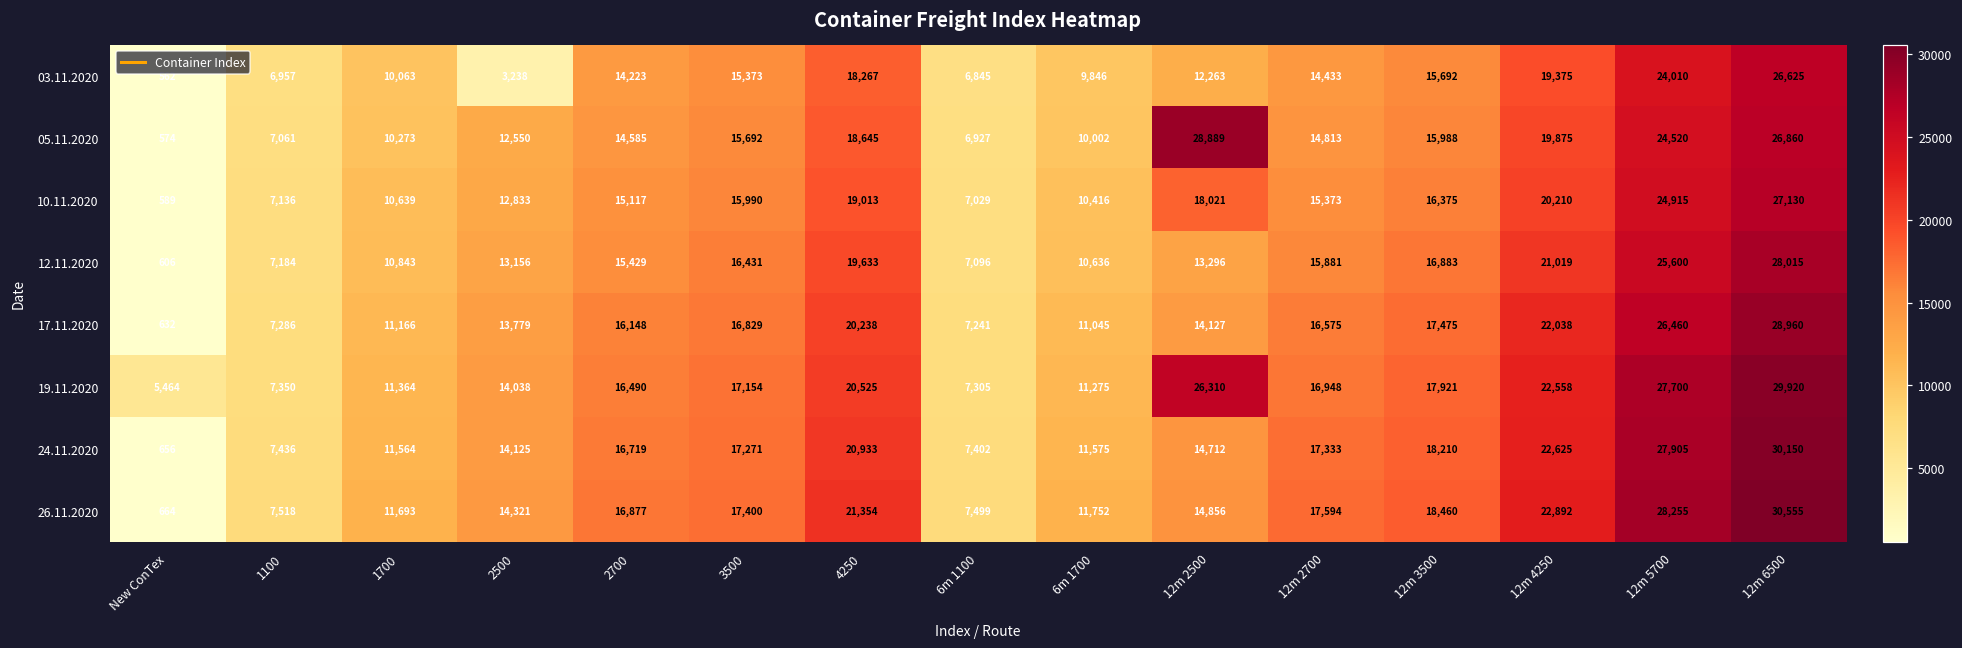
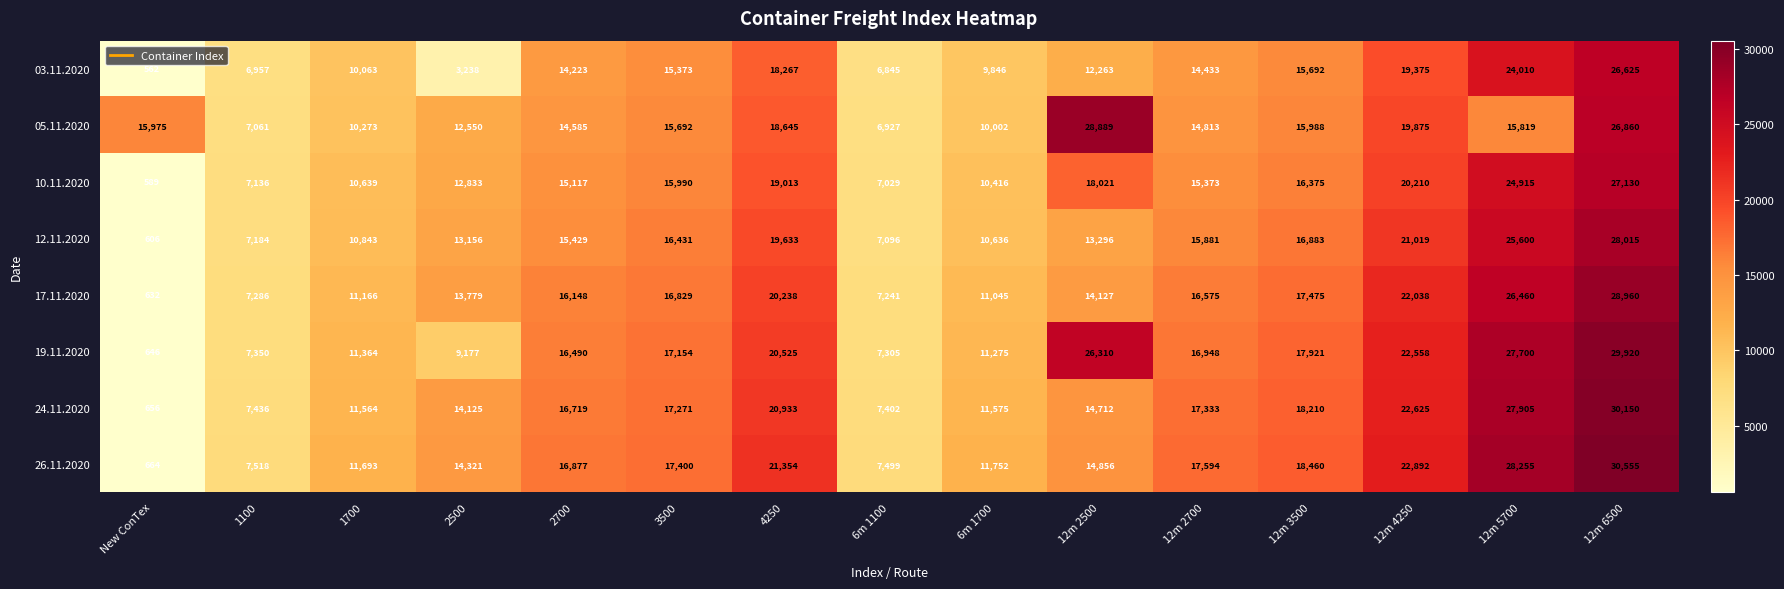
  {
    "03.11.2020": {
      "1100": "6,957",
      "1700": "10,063",
      "2500": "3,238",
      "2700": "14,223",
      "3500": "15,373",
      "4250": "18,267",
      "6m 1100": "6,845",
      "6m 1700": "9,846",
      "12m 2500": "12,263",
      "12m 2700": "14,433",
      "12m 3500": "15,692",
      "12m 4250": "19,375",
      "12m 5700": "24,010",
      "12m 6500": "26,625"
    },
    "05.11.2020": {
-     "New ConTex": "574",
+     "New ConTex": "15,975",
      "1100": "7,061",
      "1700": "10,273",
      "2500": "12,550",
      "2700": "14,585",
      "3500": "15,692",
      "4250": "18,645",
      "6m 1100": "6,927",
      "6m 1700": "10,002",
      "12m 2500": "28,889",
      "12m 2700": "14,813",
      "12m 3500": "15,988",
      "12m 4250": "19,875",
-     "12m 5700": "24,520",
+     "12m 5700": "15,819",
      "12m 6500": "26,860"
    },
    "10.11.2020": {
      "New ConTex": "589",
      "1100": "7,136",
      "1700": "10,639",
      "2500": "12,833",
      "2700": "15,117",
      "3500": "15,990",
      "4250": "19,013",
      "6m 1100": "7,029",
      "6m 1700": "10,416",
      "12m 2500": "18,021",
      "12m 2700": "15,373",
      "12m 3500": "16,375",
      "12m 4250": "20,210",
      "12m 5700": "24,915",
      "12m 6500": "27,130"
    },
    "12.11.2020": {
      "New ConTex": "606",
      "1100": "7,184",
      "1700": "10,843",
      "2500": "13,156",
      "2700": "15,429",
      "3500": "16,431",
      "4250": "19,633",
      "6m 1100": "7,096",
      "6m 1700": "10,636",
      "12m 2500": "13,296",
      "12m 2700": "15,881",
      "12m 3500": "16,883",
      "12m 4250": "21,019",
      "12m 5700": "25,600",
      "12m 6500": "28,015"
    },
    "17.11.2020": {
      "New ConTex": "632",
      "1100": "7,286",
      "1700": "11,166",
      "2500": "13,779",
      "2700": "16,148",
      "3500": "16,829",
      "4250": "20,238",
      "6m 1100": "7,241",
      "6m 1700": "11,045",
      "12m 2500": "14,127",
      "12m 2700": "16,575",
      "12m 3500": "17,475",
      "12m 4250": "22,038",
      "12m 5700": "26,460",
      "12m 6500": "28,960"
    },
    "19.11.2020": {
-     "New ConTex": "5,464",
+     "New ConTex": "646",
      "1100": "7,350",
      "1700": "11,364",
-     "2500": "14,038",
+     "2500": "9,177",
      "2700": "16,490",
      "3500": "17,154",
      "4250": "20,525",
      "6m 1100": "7,305",
      "6m 1700": "11,275",
      "12m 2500": "26,310",
      "12m 2700": "16,948",
      "12m 3500": "17,921",
      "12m 4250": "22,558",
      "12m 5700": "27,700",
      "12m 6500": "29,920"
    },
    "24.11.2020": {
      "New ConTex": "656",
      "1100": "7,436",
      "1700": "11,564",
      "2500": "14,125",
      "2700": "16,719",
      "3500": "17,271",
      "4250": "20,933",
      "6m 1100": "7,402",
      "6m 1700": "11,575",
      "12m 2500": "14,712",
      "12m 2700": "17,333",
      "12m 3500": "18,210",
      "12m 4250": "22,625",
      "12m 5700": "27,905",
      "12m 6500": "30,150"
    },
    "26.11.2020": {
      "New ConTex": "664",
      "1100": "7,518",
      "1700": "11,693",
      "2500": "14,321",
      "2700": "16,877",
      "3500": "17,400",
      "4250": "21,354",
      "6m 1100": "7,499",
      "6m 1700": "11,752",
      "12m 2500": "14,856",
      "12m 2700": "17,594",
      "12m 3500": "18,460",
      "12m 4250": "22,892",
      "12m 5700": "28,255",
      "12m 6500": "30,555"
    }
  }
